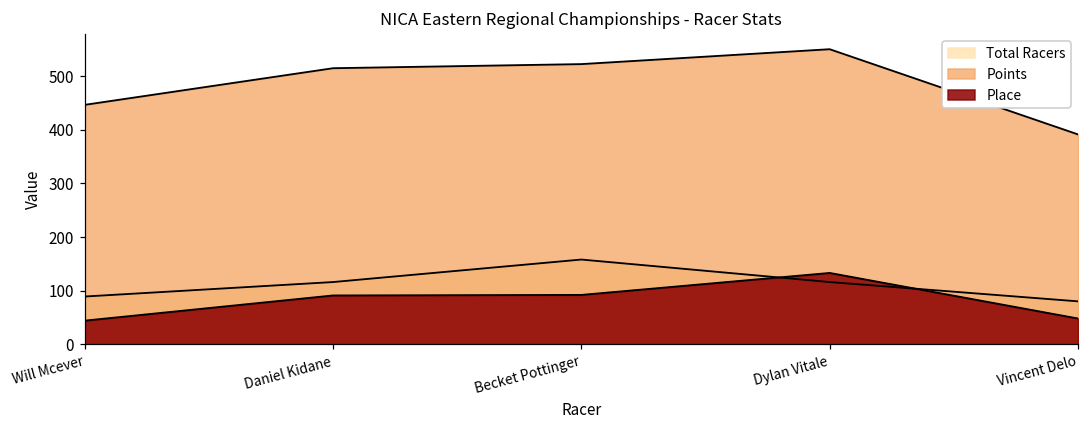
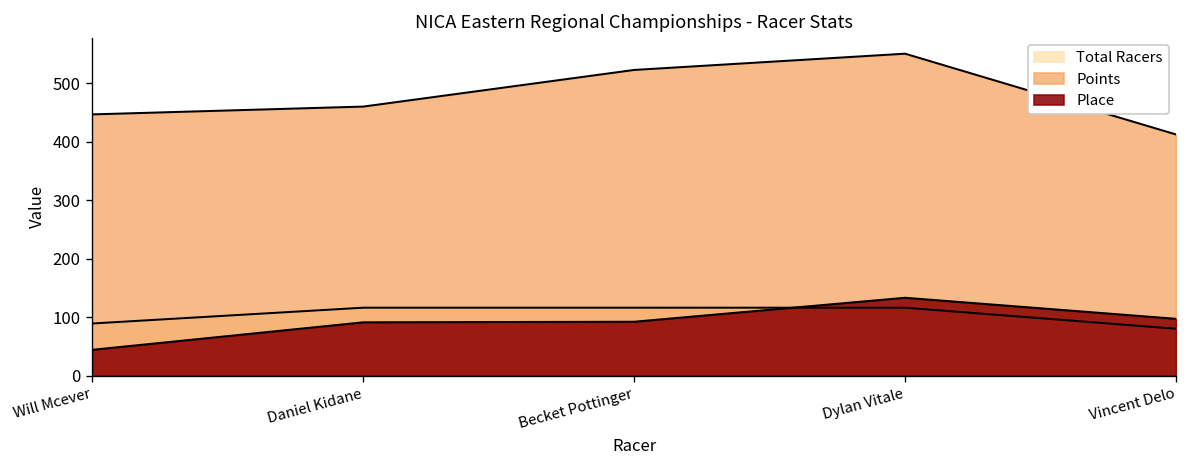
  {
    "Total Racers": {
      "Will Mcever": 90,
      "Daniel Kidane": 120,
-     "Becket Pottinger": 160,
+     "Becket Pottinger": 120,
      "Dylan Vitale": 120,
      "Vincent Delo": 80
    },
    "Points": {
      "Will Mcever": 450,
-     "Daniel Kidane": 520,
+     "Daniel Kidane": 460,
      "Becket Pottinger": 520,
      "Dylan Vitale": 550,
-     "Vincent Delo": 390
+     "Vincent Delo": 410
    },
    "Place": {
      "Will Mcever": 40,
      "Daniel Kidane": 90,
      "Becket Pottinger": 90,
      "Dylan Vitale": 130,
-     "Vincent Delo": 50
+     "Vincent Delo": 100
    }
  }
